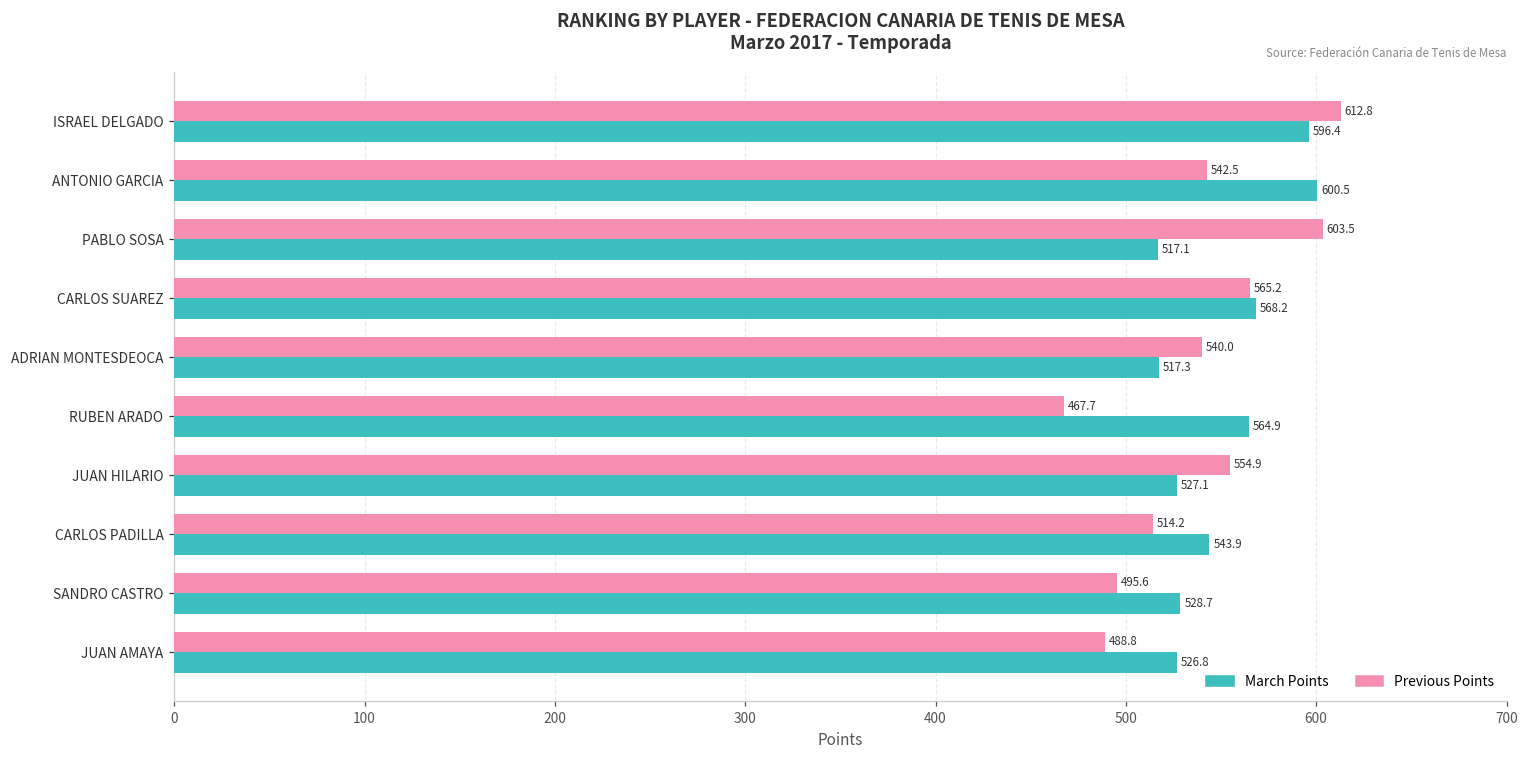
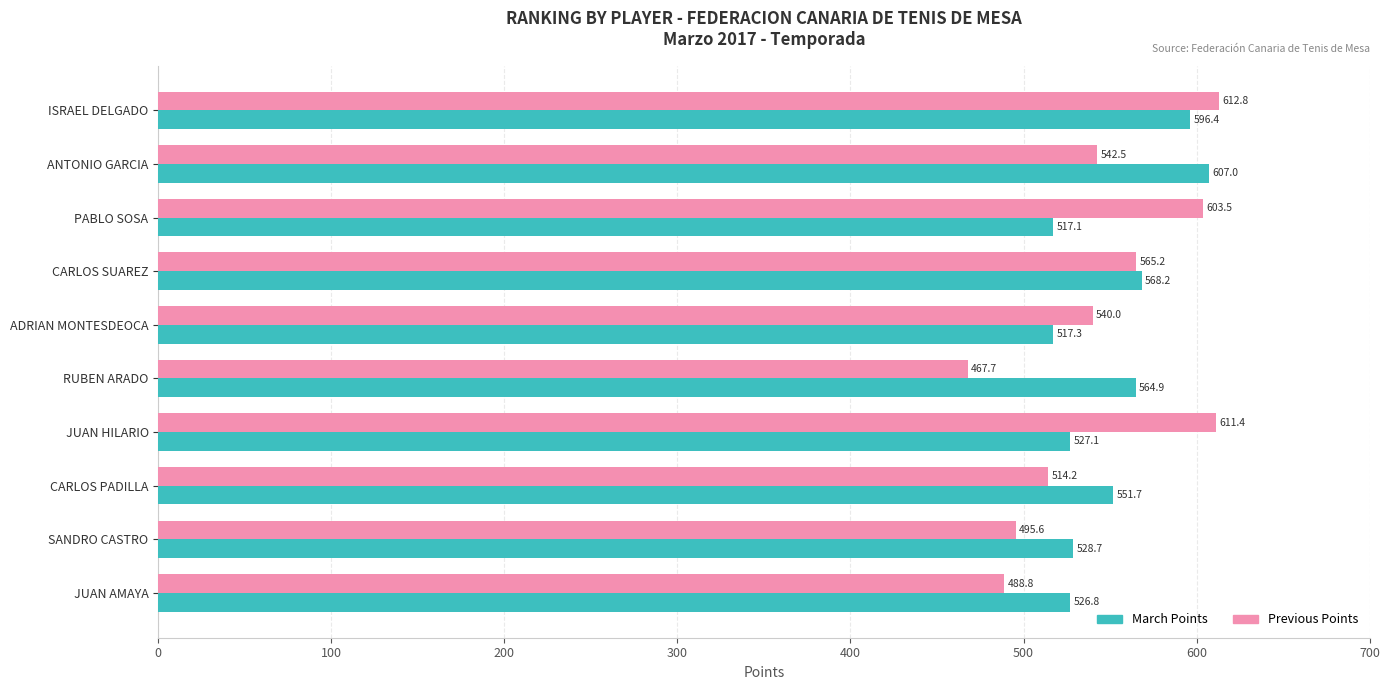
  {
    "March Points": {
      "ISRAEL DELGADO": 596.4,
-     "ANTONIO GARCIA": 600.5,
+     "ANTONIO GARCIA": 607.0,
      "PABLO SOSA": 517.1,
      "CARLOS SUAREZ": 568.2,
      "ADRIAN MONTESDEOCA": 517.3,
      "RUBEN ARADO": 564.9,
      "JUAN HILARIO": 527.1,
-     "CARLOS PADILLA": 543.9,
+     "CARLOS PADILLA": 551.7,
      "SANDRO CASTRO": 528.7,
      "JUAN AMAYA": 526.8
    },
    "Previous Points": {
      "ISRAEL DELGADO": 612.8,
      "ANTONIO GARCIA": 542.5,
      "PABLO SOSA": 603.5,
      "CARLOS SUAREZ": 565.2,
      "ADRIAN MONTESDEOCA": 540.0,
      "RUBEN ARADO": 467.7,
-     "JUAN HILARIO": 554.9,
+     "JUAN HILARIO": 611.4,
      "CARLOS PADILLA": 514.2,
      "SANDRO CASTRO": 495.6,
      "JUAN AMAYA": 488.8
    }
  }
